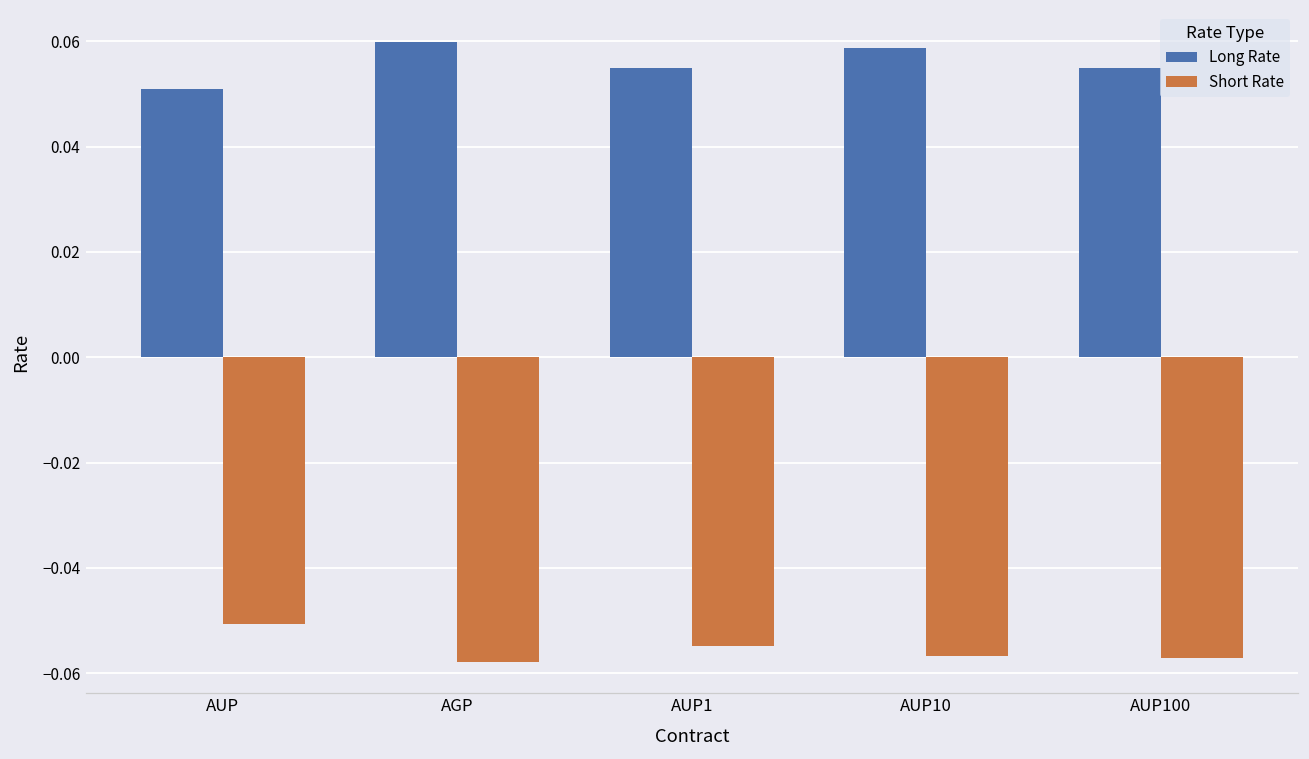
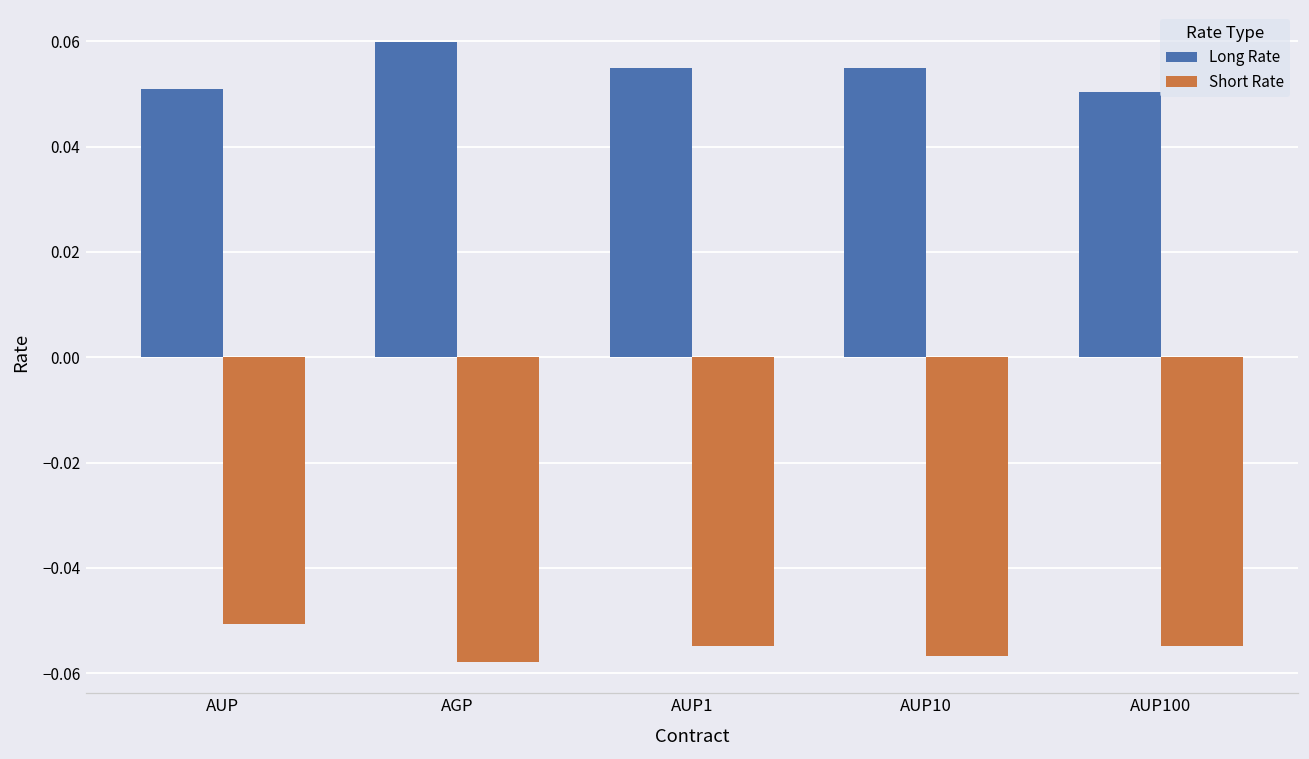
  {
    "Long Rate": {
      "AUP": 0.051,
      "AGP": 0.060,
      "AUP1": 0.055,
-     "AUP10": 0.059,
-     "AUP100": 0.055
+     "AUP10": 0.055,
+     "AUP100": 0.050
    },
    "Short Rate": {
      "AUP": -0.051,
      "AGP": -0.058,
      "AUP1": -0.055,
      "AUP10": -0.057,
-     "AUP100": -0.057
+     "AUP100": -0.055
    }
  }
